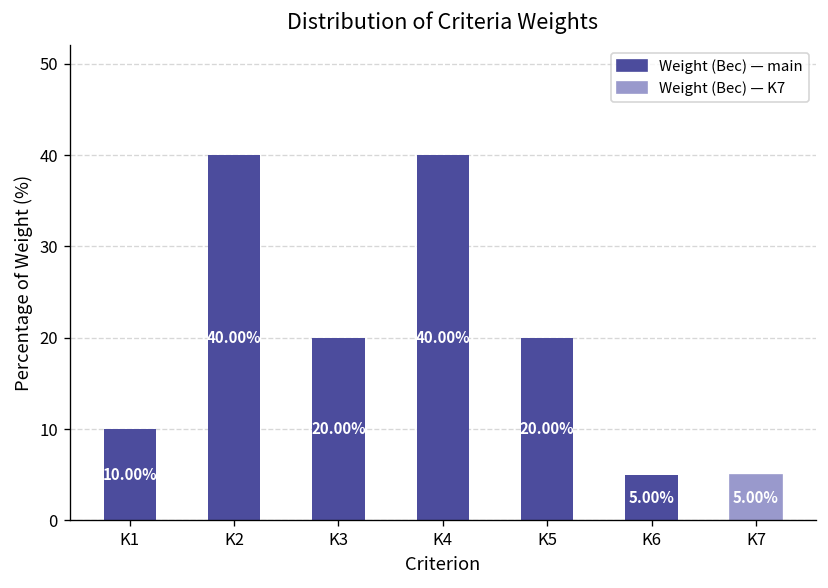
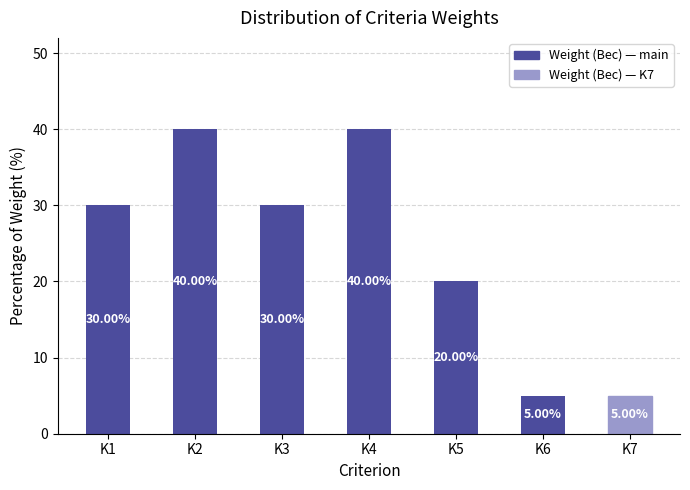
  {
-   "K1": "10.00%",
+   "K1": "30.00%",
    "K2": "40.00%",
-   "K3": "20.00%",
+   "K3": "30.00%",
    "K4": "40.00%",
    "K5": "20.00%",
    "K6": "5.00%",
    "K7": "5.00%"
  }
